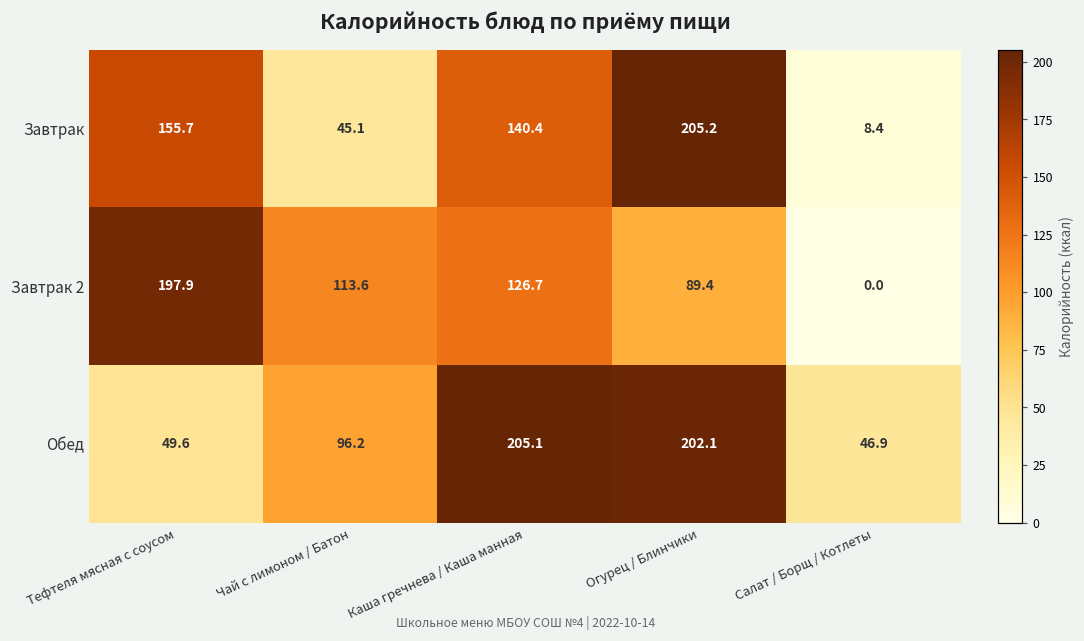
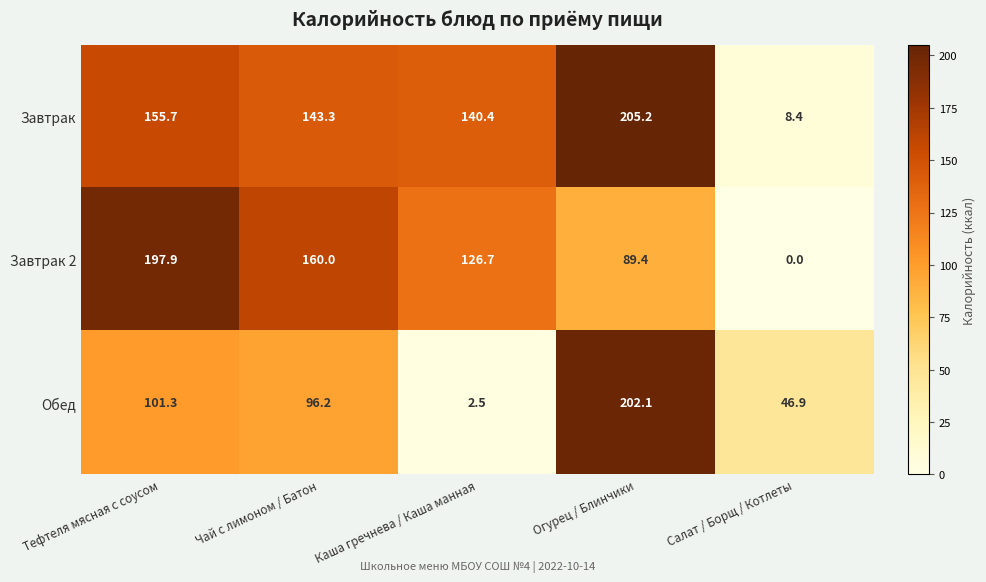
  {
    "Завтрак": {
      "Тефтеля мясная с соусом": 155.7,
-     "Чай с лимоном / Батон": 45.1,
+     "Чай с лимоном / Батон": 143.3,
      "Каша гречнева / Каша манная": 140.4,
      "Огурец / Блинчики": 205.2,
      "Салат / Борщ / Котлеты": 8.4
    },
    "Завтрак 2": {
      "Тефтеля мясная с соусом": 197.9,
-     "Чай с лимоном / Батон": 113.6,
+     "Чай с лимоном / Батон": 160.0,
      "Каша гречнева / Каша манная": 126.7,
      "Огурец / Блинчики": 89.4,
      "Салат / Борщ / Котлеты": 0.0
    },
    "Обед": {
-     "Тефтеля мясная с соусом": 49.6,
+     "Тефтеля мясная с соусом": 101.3,
      "Чай с лимоном / Батон": 96.2,
-     "Каша гречнева / Каша манная": 205.1,
+     "Каша гречнева / Каша манная": 2.5,
      "Огурец / Блинчики": 202.1,
      "Салат / Борщ / Котлеты": 46.9
    }
  }
